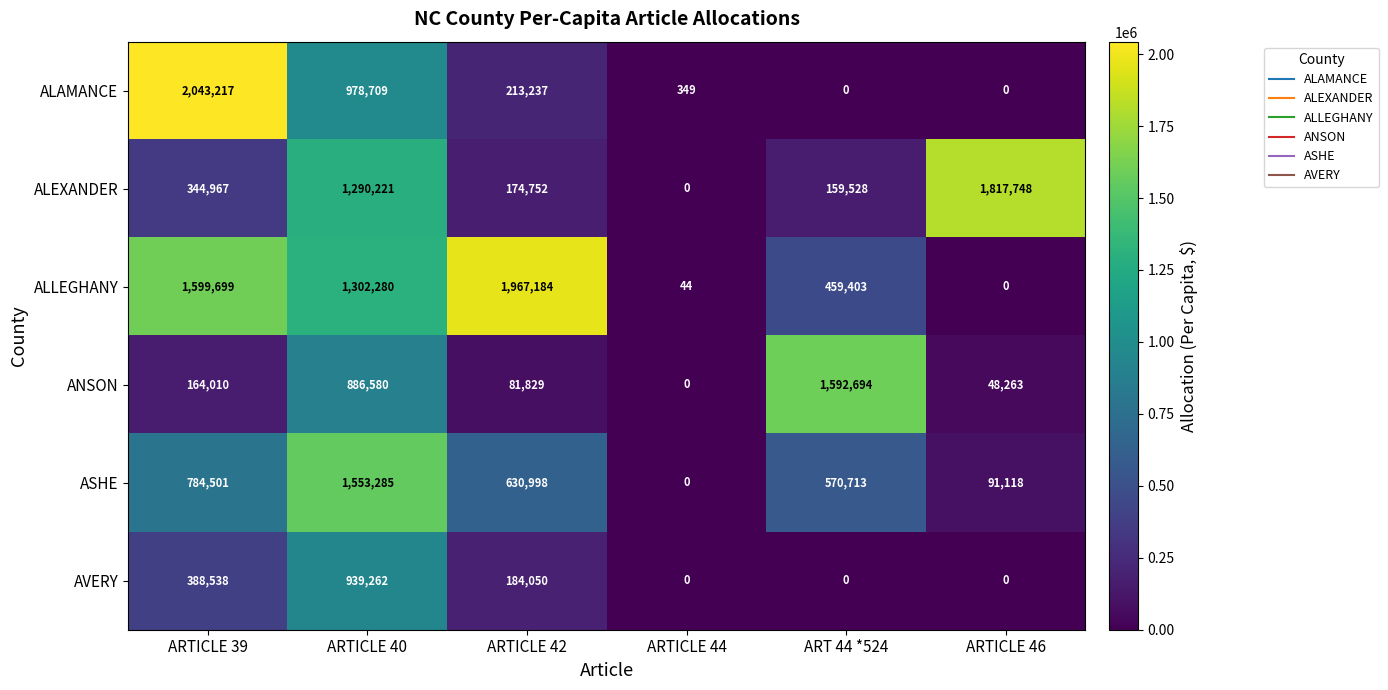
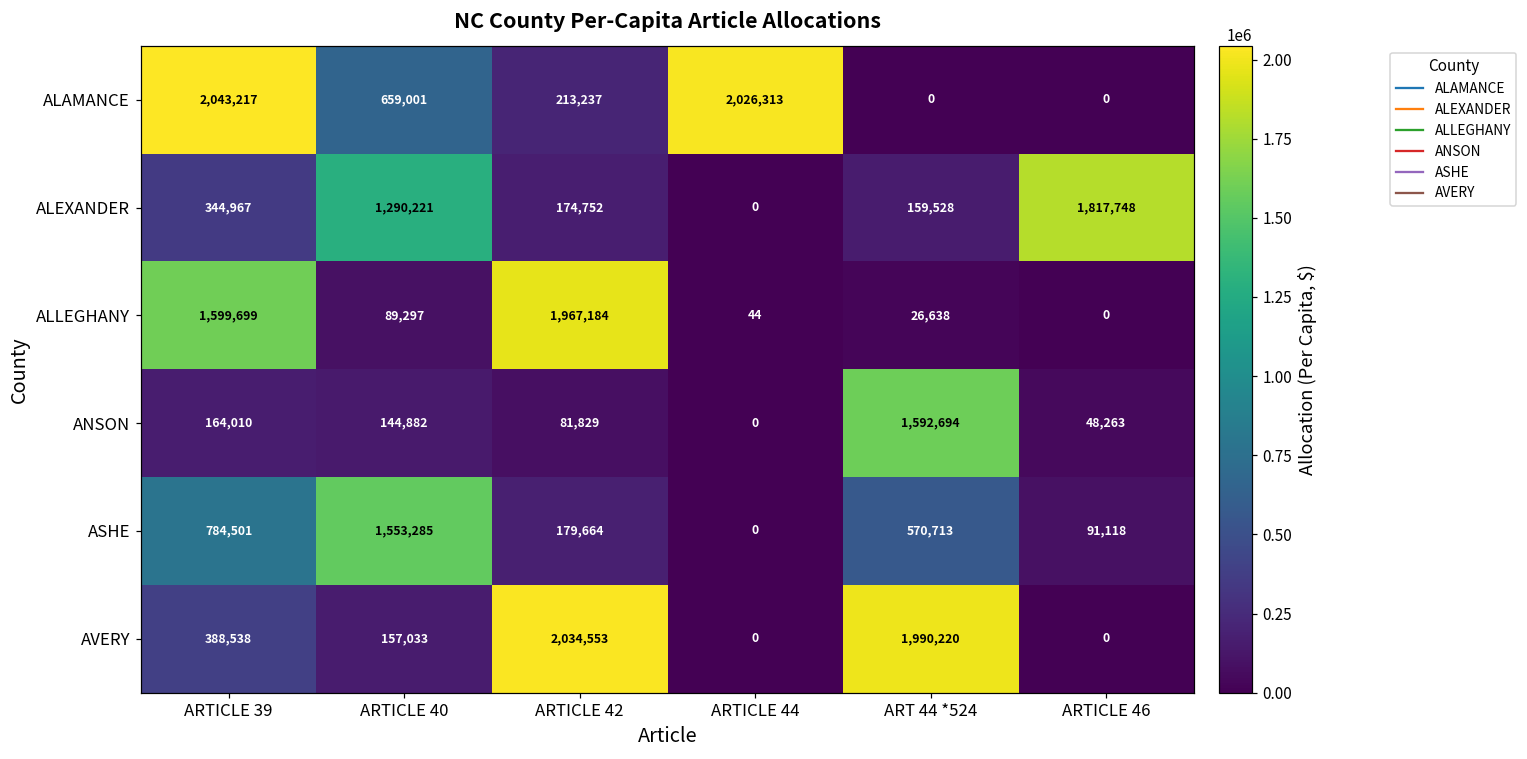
  {
    "ALAMANCE": {
      "ARTICLE 39": "2,043,217",
-     "ARTICLE 40": "978,709",
+     "ARTICLE 40": "659,001",
      "ARTICLE 42": "213,237",
-     "ARTICLE 44": "349",
+     "ARTICLE 44": "2,026,313",
      "ART 44 *524": "0",
      "ARTICLE 46": "0"
    },
    "ALEXANDER": {
      "ARTICLE 39": "344,967",
      "ARTICLE 40": "1,290,221",
      "ARTICLE 42": "174,752",
      "ARTICLE 44": "0",
      "ART 44 *524": "159,528",
      "ARTICLE 46": "1,817,748"
    },
    "ALLEGHANY": {
      "ARTICLE 39": "1,599,699",
-     "ARTICLE 40": "1,302,280",
+     "ARTICLE 40": "89,297",
      "ARTICLE 42": "1,967,184",
      "ARTICLE 44": "44",
-     "ART 44 *524": "459,403",
+     "ART 44 *524": "26,638",
      "ARTICLE 46": "0"
    },
    "ANSON": {
      "ARTICLE 39": "164,010",
-     "ARTICLE 40": "886,580",
+     "ARTICLE 40": "144,882",
      "ARTICLE 42": "81,829",
      "ARTICLE 44": "0",
      "ART 44 *524": "1,592,694",
      "ARTICLE 46": "48,263"
    },
    "ASHE": {
      "ARTICLE 39": "784,501",
      "ARTICLE 40": "1,553,285",
-     "ARTICLE 42": "630,998",
+     "ARTICLE 42": "179,664",
      "ARTICLE 44": "0",
      "ART 44 *524": "570,713",
      "ARTICLE 46": "91,118"
    },
    "AVERY": {
      "ARTICLE 39": "388,538",
-     "ARTICLE 40": "939,262",
-     "ARTICLE 42": "184,050",
+     "ARTICLE 40": "157,033",
+     "ARTICLE 42": "2,034,553",
      "ARTICLE 44": "0",
-     "ART 44 *524": "0",
+     "ART 44 *524": "1,990,220",
      "ARTICLE 46": "0"
    }
  }
